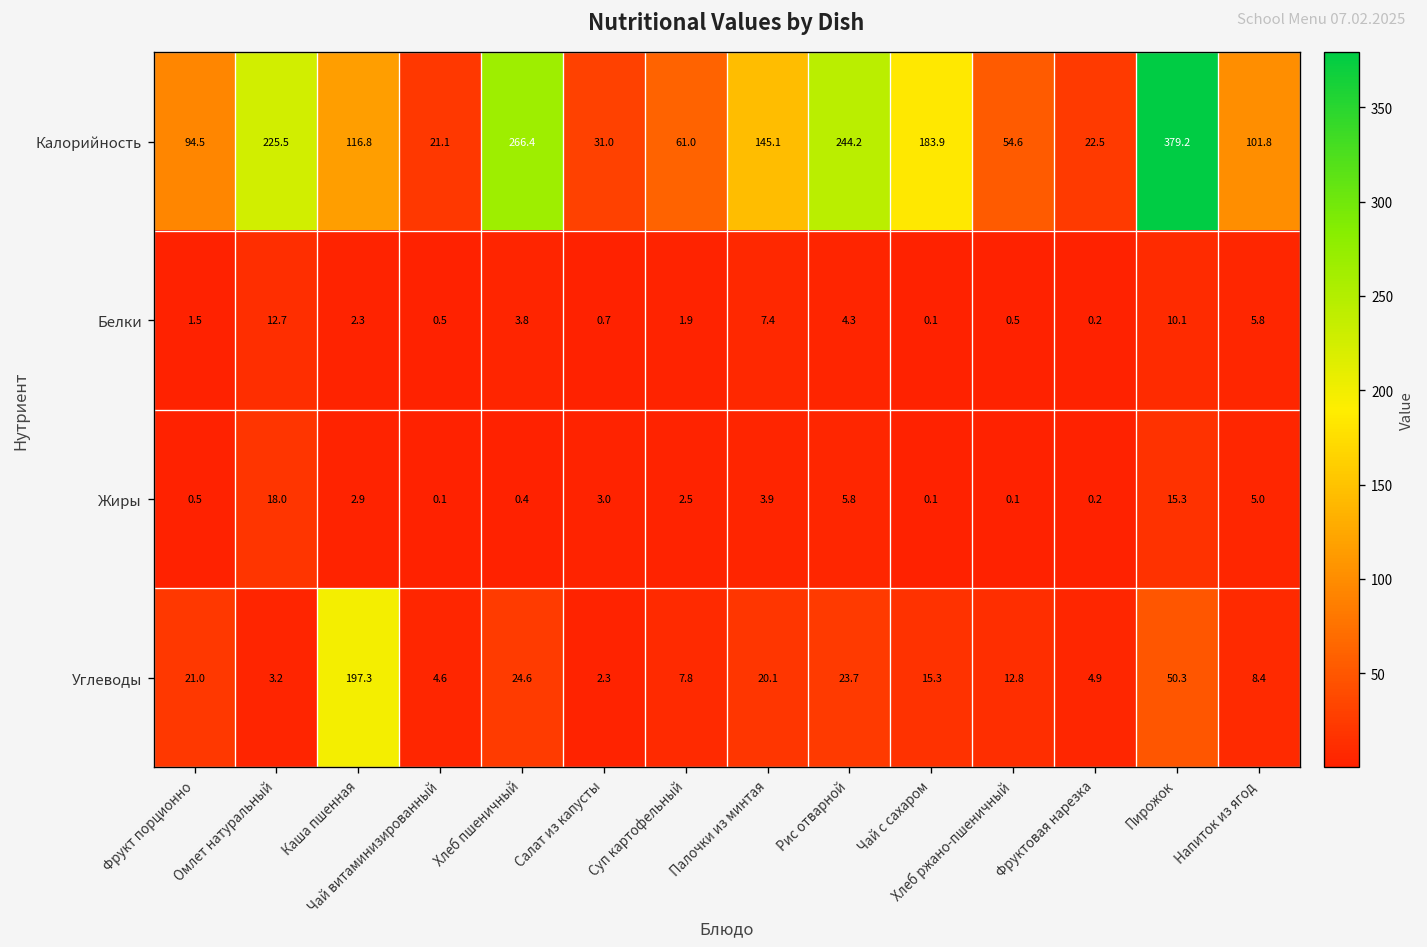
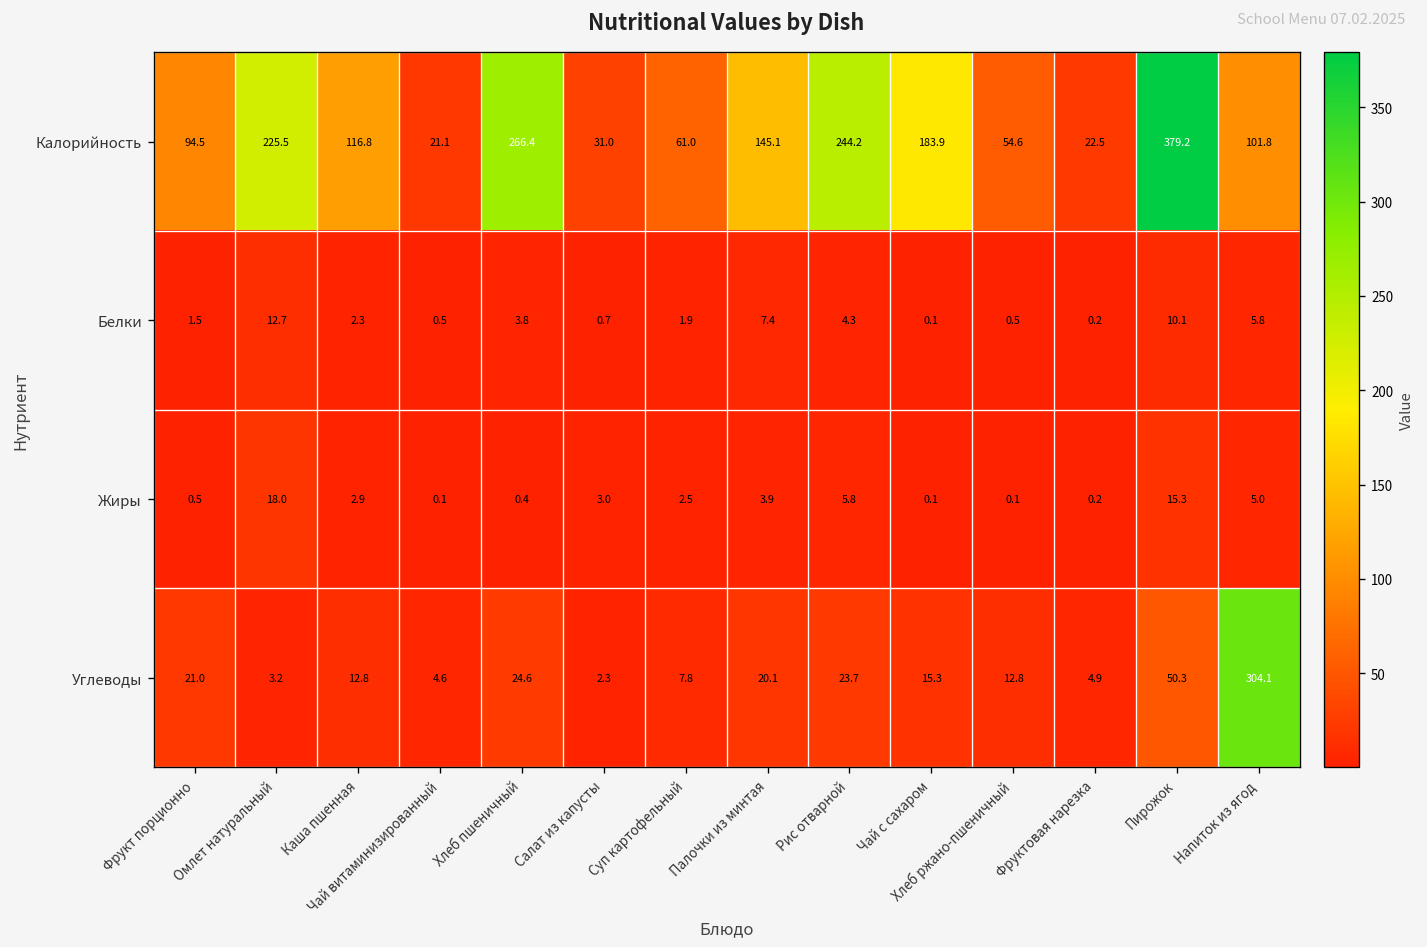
  {
    "Калорийность": {
      "Фрукт порционно": 94.5,
      "Омлет натуральный": 225.5,
      "Каша пшенная": 116.8,
      "Чай витаминизированный": 21.1,
      "Хлеб пшеничный": 266.4,
      "Салат из капусты": 31.0,
      "Суп картофельный": 61.0,
      "Палочки из минтая": 145.1,
      "Рис отварной": 244.2,
      "Чай с сахаром": 183.9,
      "Хлеб ржано-пшеничный": 54.6,
      "Фруктовая нарезка": 22.5,
      "Пирожок": 379.2,
      "Напиток из ягод": 101.8
    },
    "Белки": {
      "Фрукт порционно": 1.5,
      "Омлет натуральный": 12.7,
      "Каша пшенная": 2.3,
      "Чай витаминизированный": 0.5,
      "Хлеб пшеничный": 3.8,
      "Салат из капусты": 0.7,
      "Суп картофельный": 1.9,
      "Палочки из минтая": 7.4,
      "Рис отварной": 4.3,
      "Чай с сахаром": 0.1,
      "Хлеб ржано-пшеничный": 0.5,
      "Фруктовая нарезка": 0.2,
      "Пирожок": 10.1,
      "Напиток из ягод": 5.8
    },
    "Жиры": {
      "Фрукт порционно": 0.5,
      "Омлет натуральный": 18.0,
      "Каша пшенная": 2.9,
      "Чай витаминизированный": 0.1,
      "Хлеб пшеничный": 0.4,
      "Салат из капусты": 3.0,
      "Суп картофельный": 2.5,
      "Палочки из минтая": 3.9,
      "Рис отварной": 5.8,
      "Чай с сахаром": 0.1,
      "Хлеб ржано-пшеничный": 0.1,
      "Фруктовая нарезка": 0.2,
      "Пирожок": 15.3,
      "Напиток из ягод": 5.0
    },
    "Углеводы": {
      "Фрукт порционно": 21.0,
      "Омлет натуральный": 3.2,
-     "Каша пшенная": 197.3,
+     "Каша пшенная": 12.8,
      "Чай витаминизированный": 4.6,
      "Хлеб пшеничный": 24.6,
      "Салат из капусты": 2.3,
      "Суп картофельный": 7.8,
      "Палочки из минтая": 20.1,
      "Рис отварной": 23.7,
      "Чай с сахаром": 15.3,
      "Хлеб ржано-пшеничный": 12.8,
      "Фруктовая нарезка": 4.9,
      "Пирожок": 50.3,
-     "Напиток из ягод": 8.4
+     "Напиток из ягод": 304.1
    }
  }
